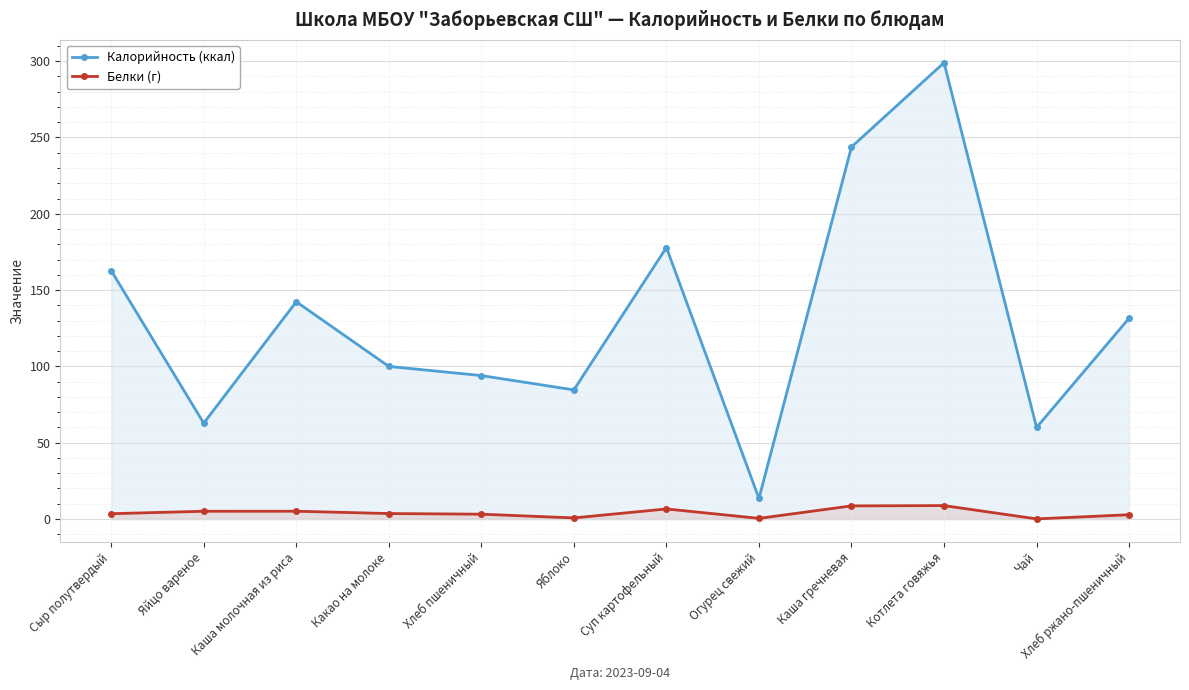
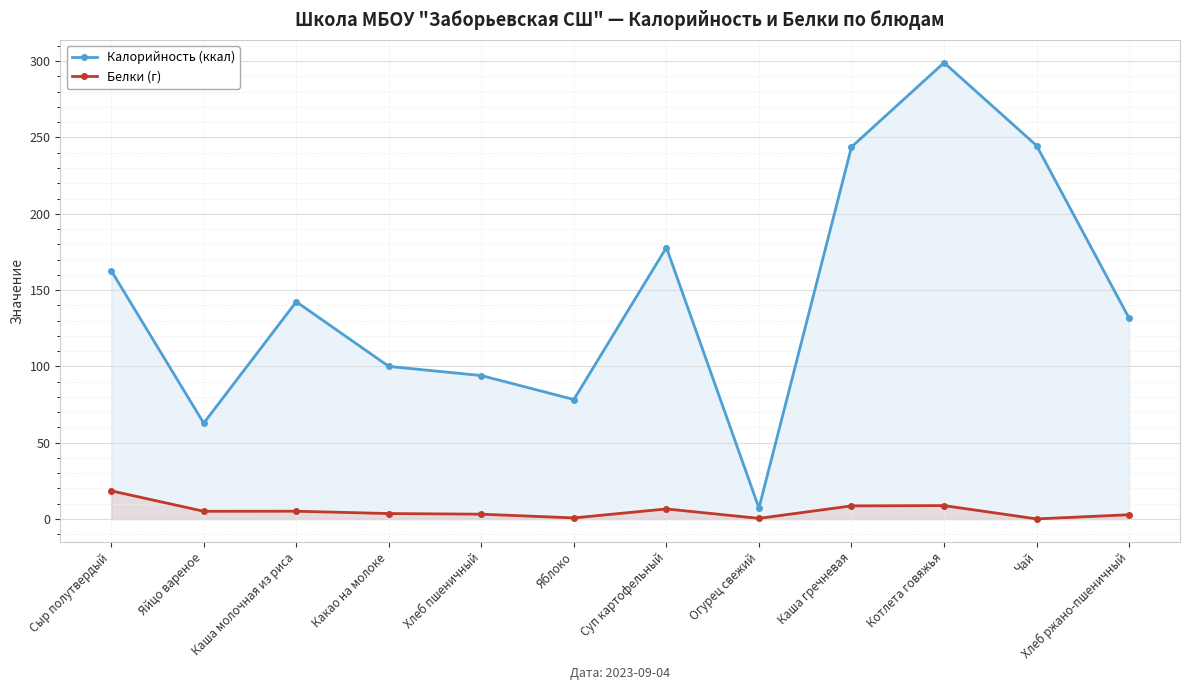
  {
    "Калорийность (ккал)": {
      "Сыр полутвердый": 163,
      "Яйцо вареное": 63,
      "Каша молочная из риса": 142,
      "Какао на молоке": 100,
      "Хлеб пшеничный": 94,
-     "Яблоко": 85,
+     "Яблоко": 78,
      "Суп картофельный": 178,
-     "Огурец свежий": 14,
+     "Огурец свежий": 7,
      "Каша гречневая": 244,
      "Котлета говяжья": 299,
-     "Чай": 60,
+     "Чай": 245,
      "Хлеб ржано-пшеничный": 132
    },
    "Белки (г)": {
-     "Сыр полутвердый": 3,
+     "Сыр полутвердый": 18,
      "Яйцо вареное": 5,
      "Каша молочная из риса": 5,
      "Какао на молоке": 4,
      "Хлеб пшеничный": 3,
      "Яблоко": 1,
      "Суп картофельный": 7,
      "Огурец свежий": 0,
      "Каша гречневая": 9,
      "Котлета говяжья": 9,
      "Чай": 0,
      "Хлеб ржано-пшеничный": 3
    }
  }
